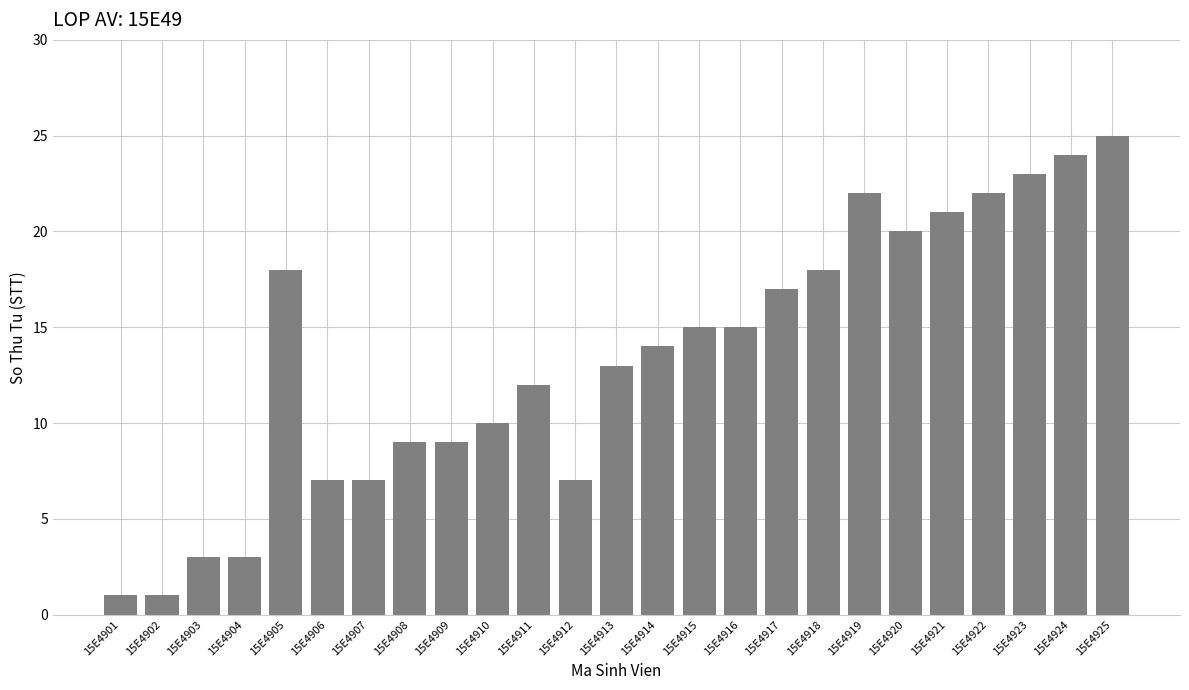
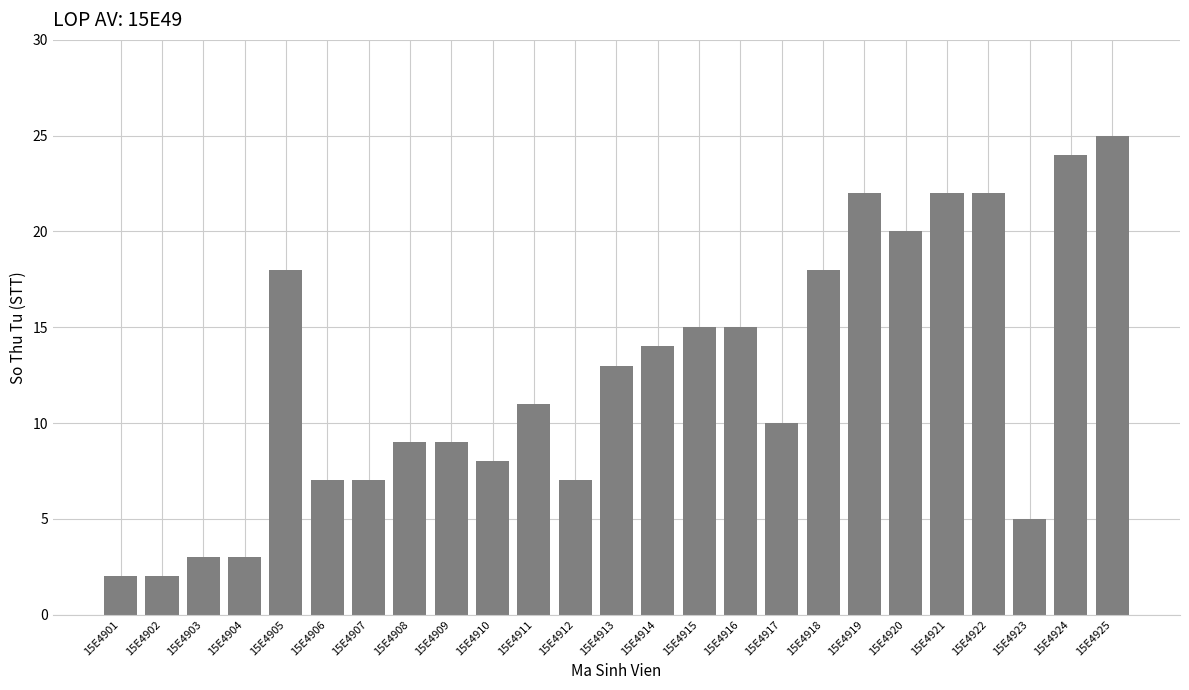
  {
-   "15E4901": 1,
-   "15E4902": 1,
+   "15E4901": 2,
+   "15E4902": 2,
    "15E4903": 3,
    "15E4904": 3,
    "15E4905": 18,
    "15E4906": 7,
    "15E4907": 7,
    "15E4908": 9,
    "15E4909": 9,
-   "15E4910": 10,
-   "15E4911": 12,
+   "15E4910": 8,
+   "15E4911": 11,
    "15E4912": 7,
    "15E4913": 13,
    "15E4914": 14,
    "15E4915": 15,
    "15E4916": 15,
-   "15E4917": 17,
+   "15E4917": 10,
    "15E4918": 18,
    "15E4919": 22,
    "15E4920": 20,
-   "15E4921": 21,
+   "15E4921": 22,
    "15E4922": 22,
-   "15E4923": 23,
+   "15E4923": 5,
    "15E4924": 24,
    "15E4925": 25
  }
